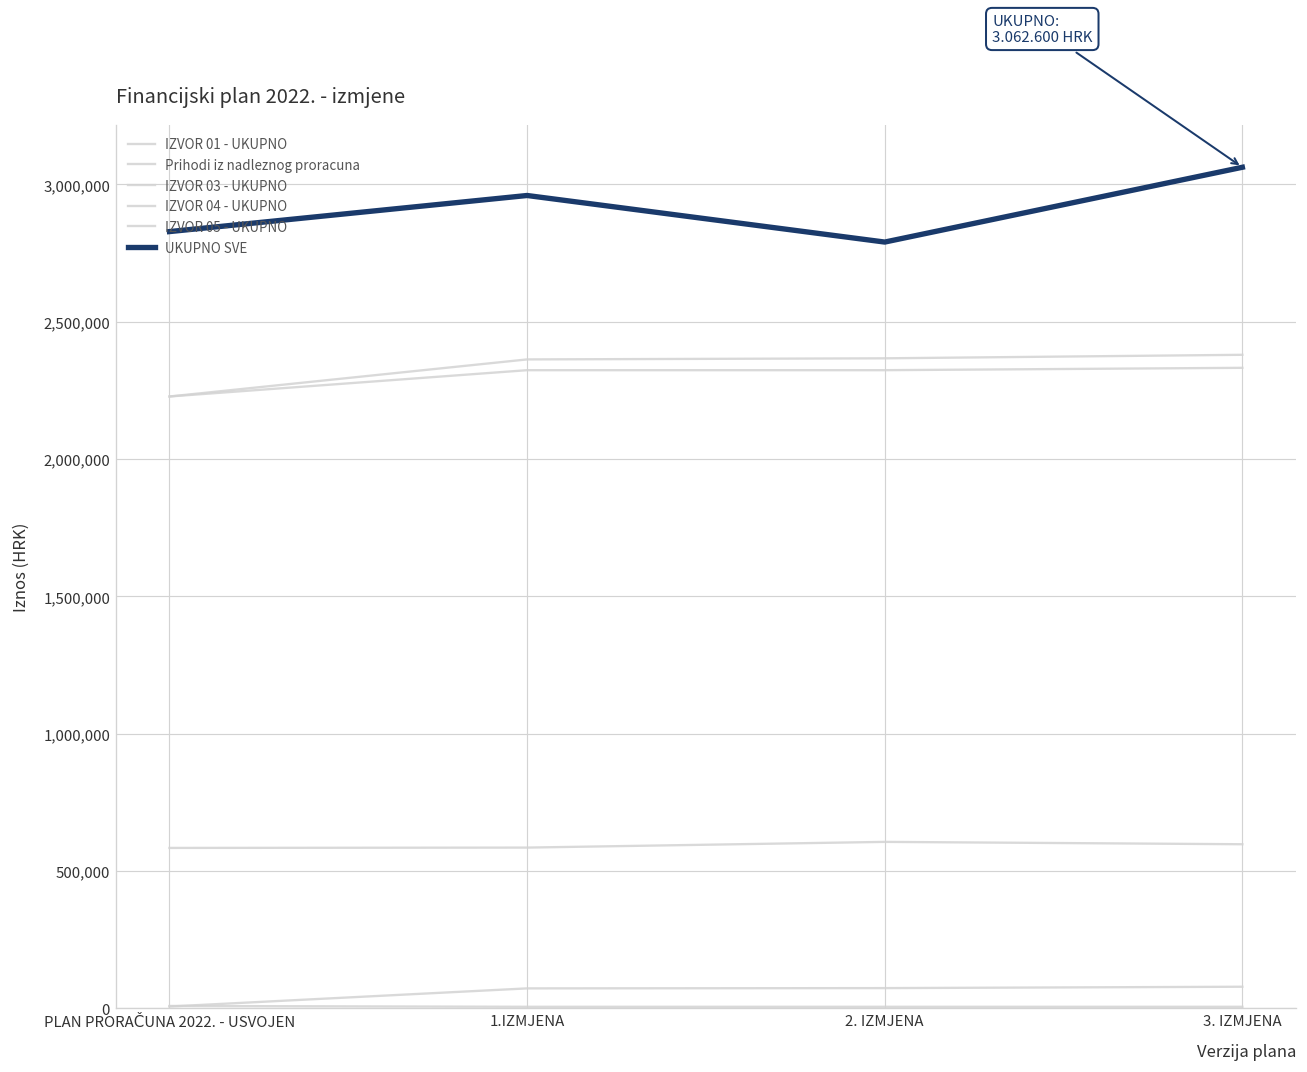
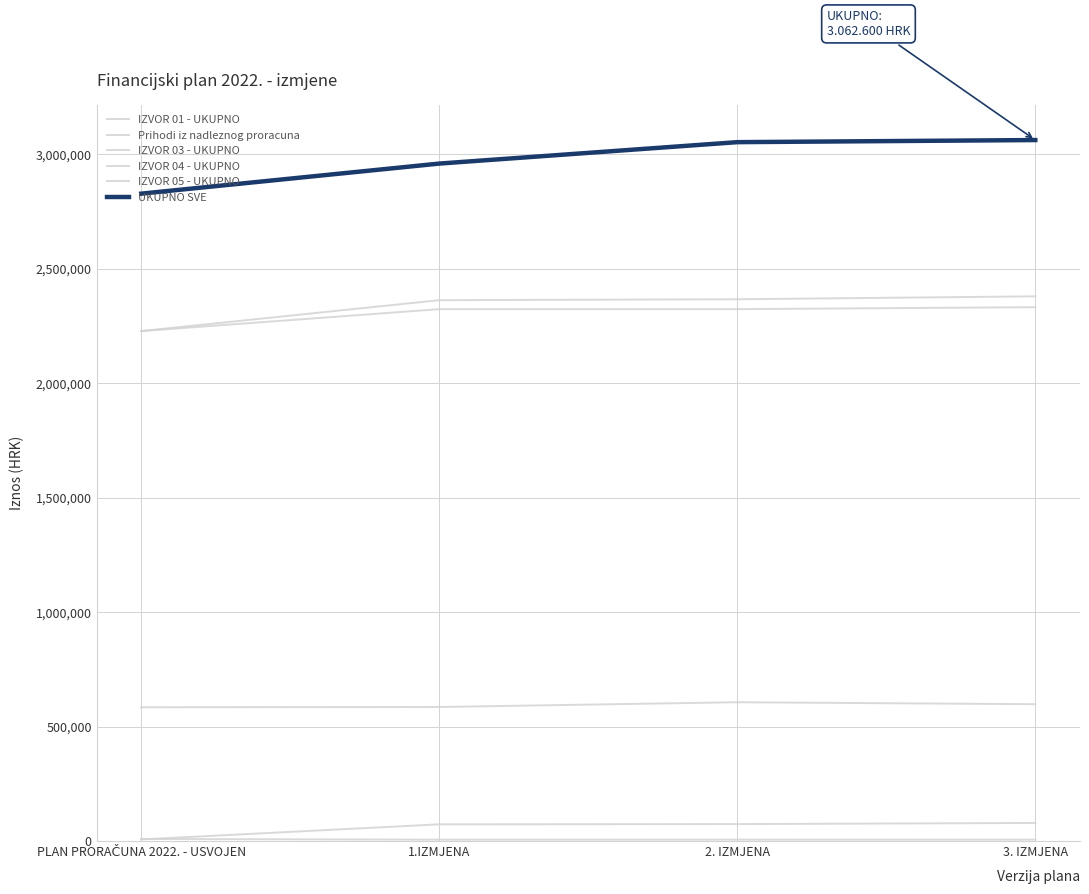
  {
    "UKUPNO SVE": {
      "PLAN PRORAČUNA 2022. - USVOJEN": "2,830,000",
      "1.IZMJENA": "2,960,000",
-     "2. IZMJENA": "2,790,000"
+     "2. IZMJENA": "3,050,000"
    }
  }
